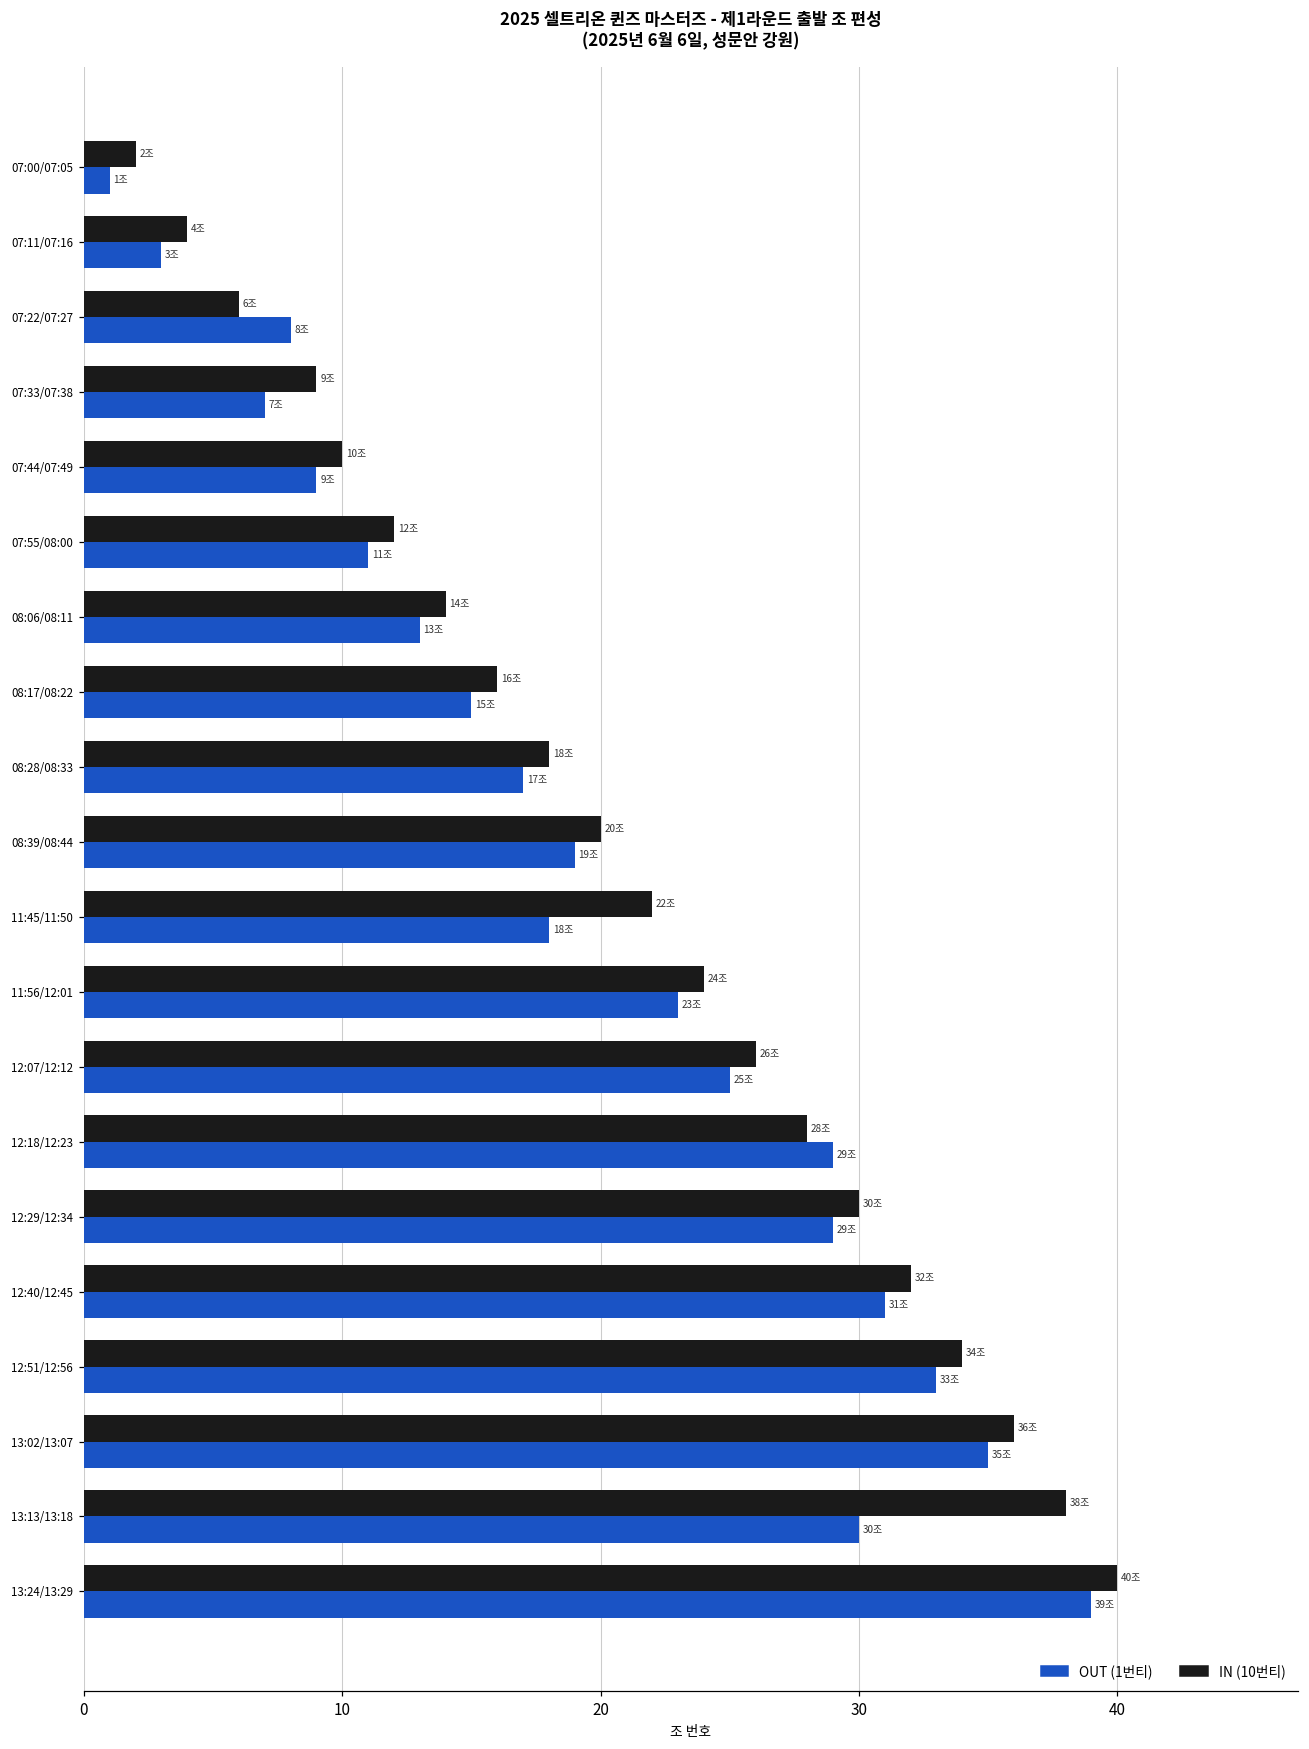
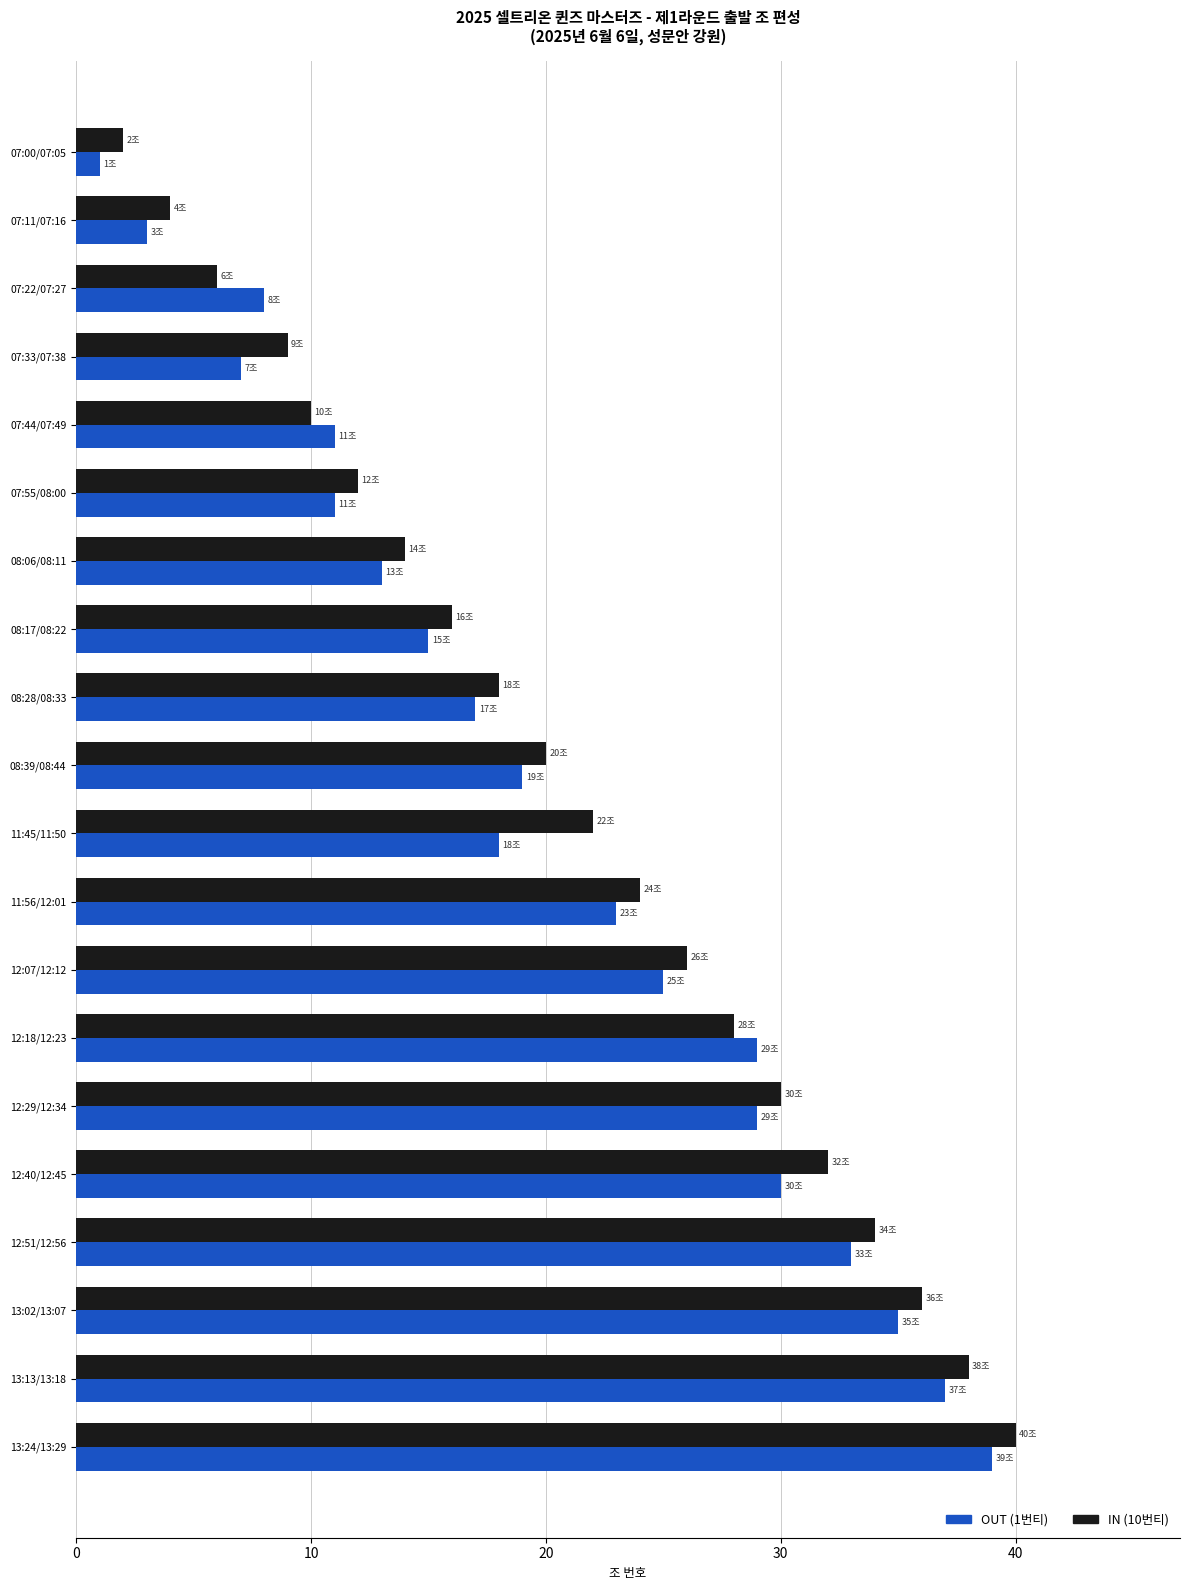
  {
    "OUT (1번티)": {
      "07:00/07:05": "1조",
      "07:11/07:16": "3조",
      "07:22/07:27": "8조",
      "07:33/07:38": "7조",
-     "07:44/07:49": "9조",
+     "07:44/07:49": "11조",
      "07:55/08:00": "11조",
      "08:06/08:11": "13조",
      "08:17/08:22": "15조",
      "08:28/08:33": "17조",
      "08:39/08:44": "19조",
      "11:45/11:50": "18조",
      "11:56/12:01": "23조",
      "12:07/12:12": "25조",
      "12:18/12:23": "29조",
      "12:29/12:34": "29조",
-     "12:40/12:45": "31조",
+     "12:40/12:45": "30조",
      "12:51/12:56": "33조",
      "13:02/13:07": "35조",
-     "13:13/13:18": "30조",
+     "13:13/13:18": "37조",
      "13:24/13:29": "39조"
    },
    "IN (10번티)": {
      "07:00/07:05": "2조",
      "07:11/07:16": "4조",
      "07:22/07:27": "6조",
      "07:33/07:38": "9조",
      "07:44/07:49": "10조",
      "07:55/08:00": "12조",
      "08:06/08:11": "14조",
      "08:17/08:22": "16조",
      "08:28/08:33": "18조",
      "08:39/08:44": "20조",
      "11:45/11:50": "22조",
      "11:56/12:01": "24조",
      "12:07/12:12": "26조",
      "12:18/12:23": "28조",
      "12:29/12:34": "30조",
      "12:40/12:45": "32조",
      "12:51/12:56": "34조",
      "13:02/13:07": "36조",
      "13:13/13:18": "38조",
      "13:24/13:29": "40조"
    }
  }
